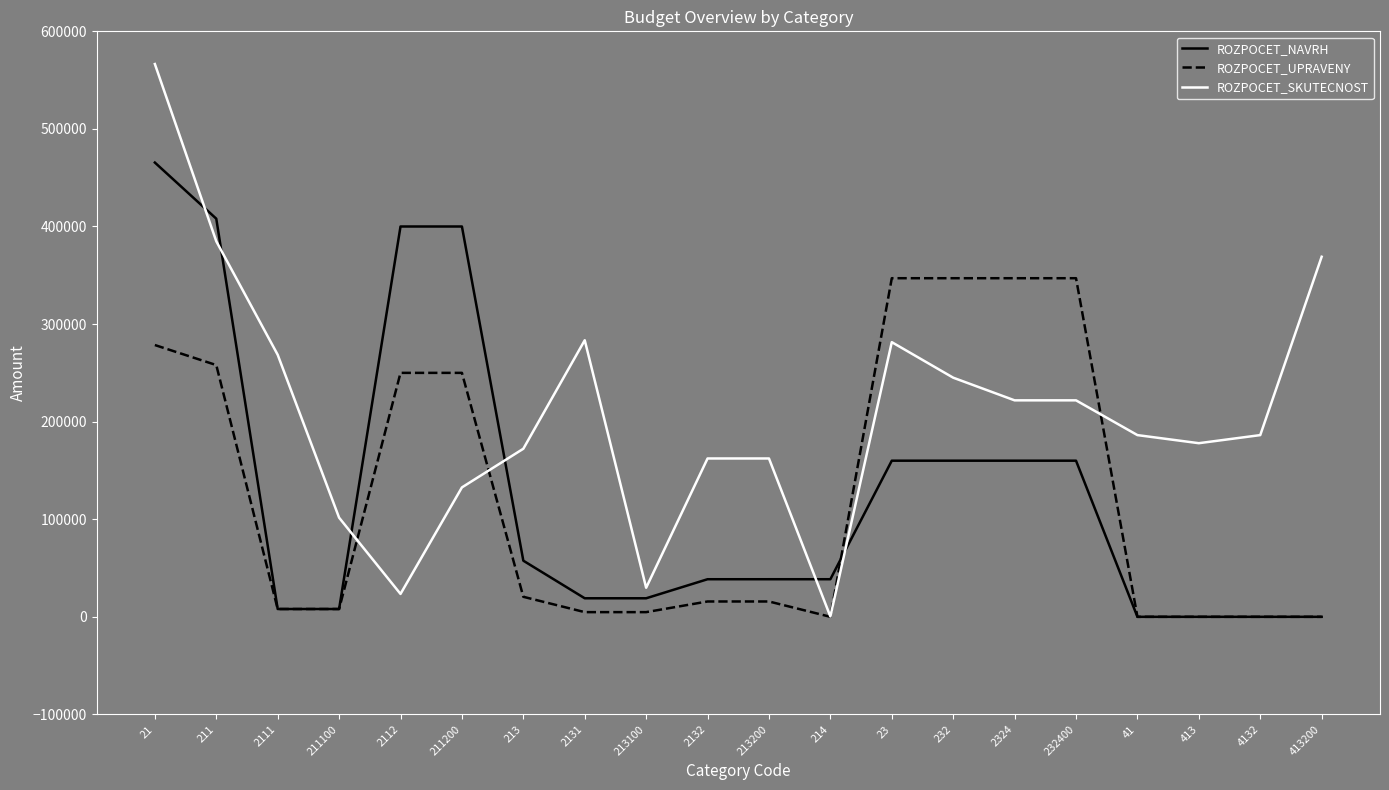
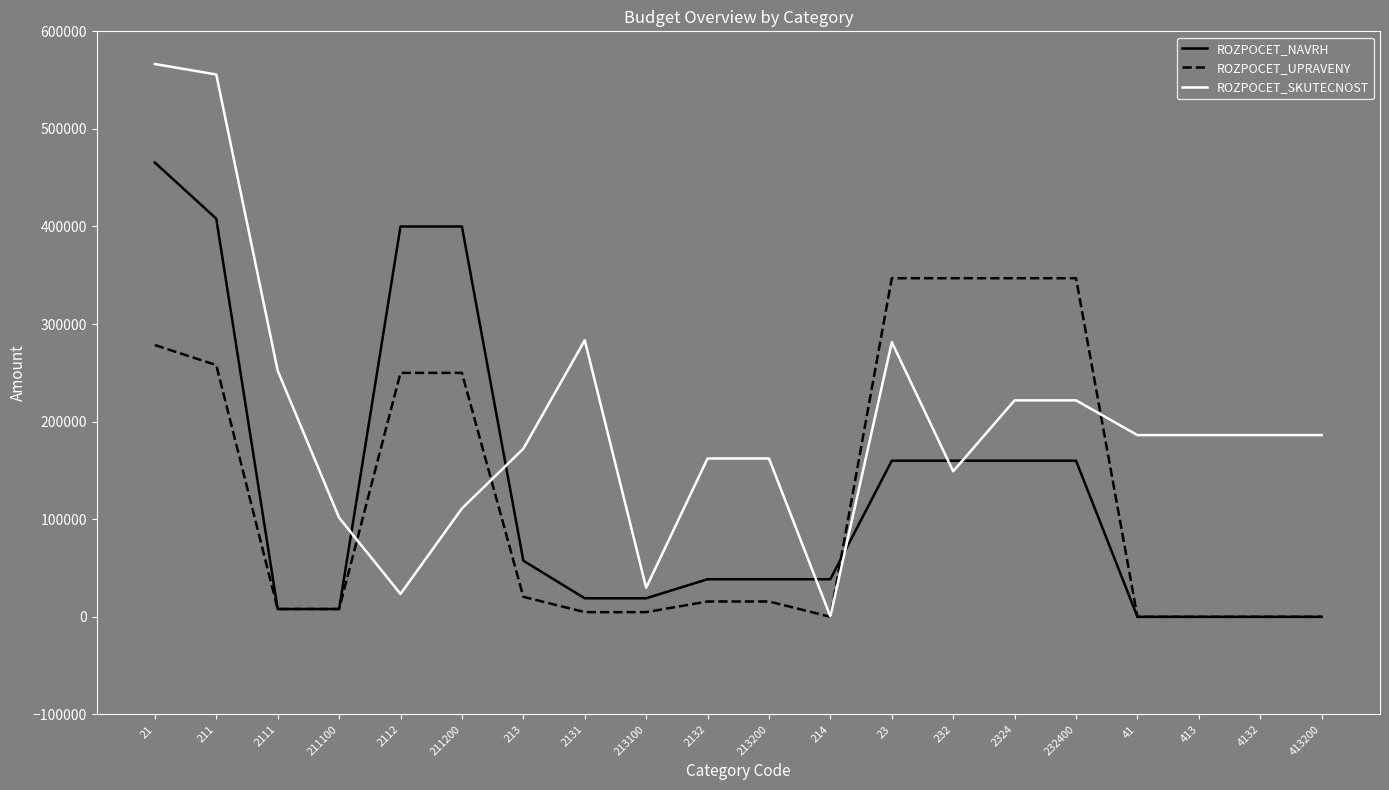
  {
    "ROZPOCET_SKUTECNOST": {
      "21": 570000,
-     "211": 380000,
-     "2111": 270000,
+     "211": 560000,
+     "2111": 250000,
      "211100": 100000,
      "2112": 20000,
-     "211200": 130000,
+     "211200": 110000,
      "213": 170000,
      "2131": 280000,
      "213100": 30000,
      "2132": 160000,
      "213200": 160000,
      "23": 280000,
-     "232": 250000,
+     "232": 150000,
      "2324": 220000,
      "232400": 220000,
      "41": 190000,
-     "413": 180000,
+     "413": 190000,
      "4132": 190000,
-     "413200": 370000
+     "413200": 190000
    }
  }
